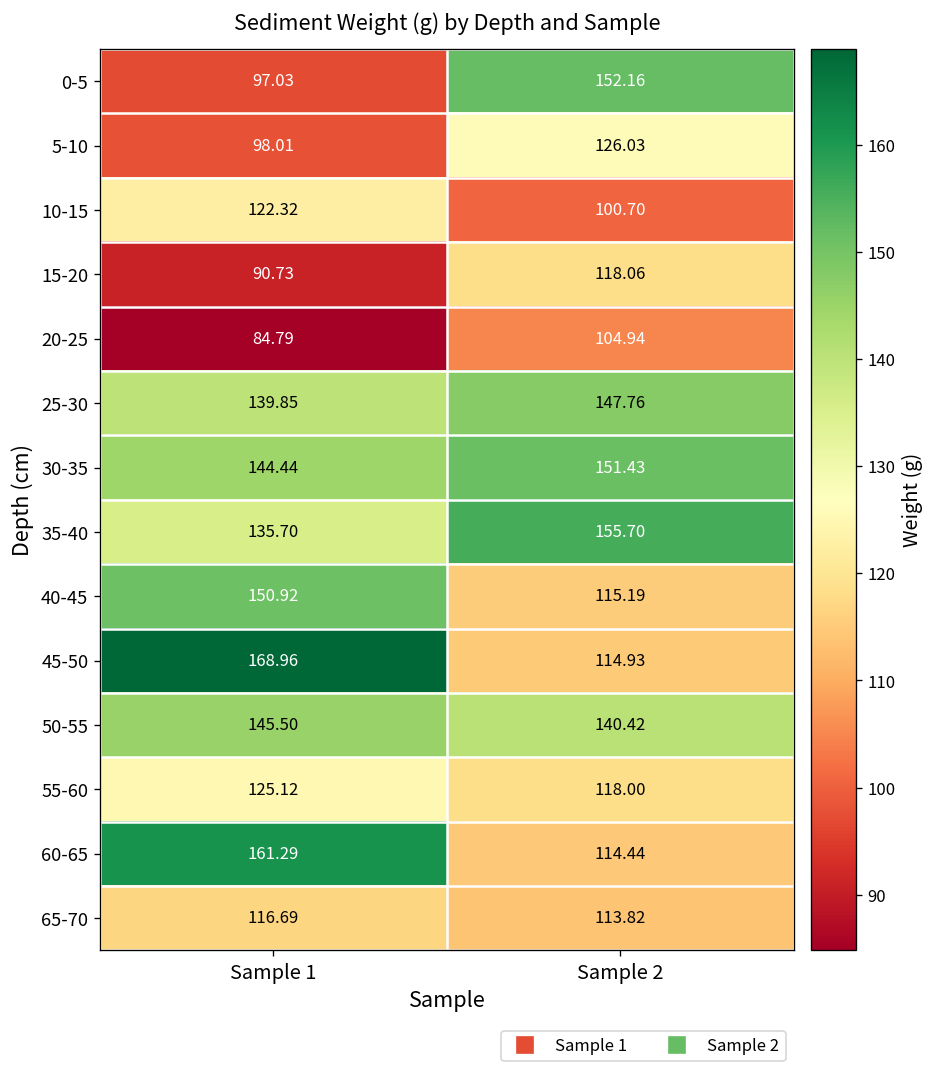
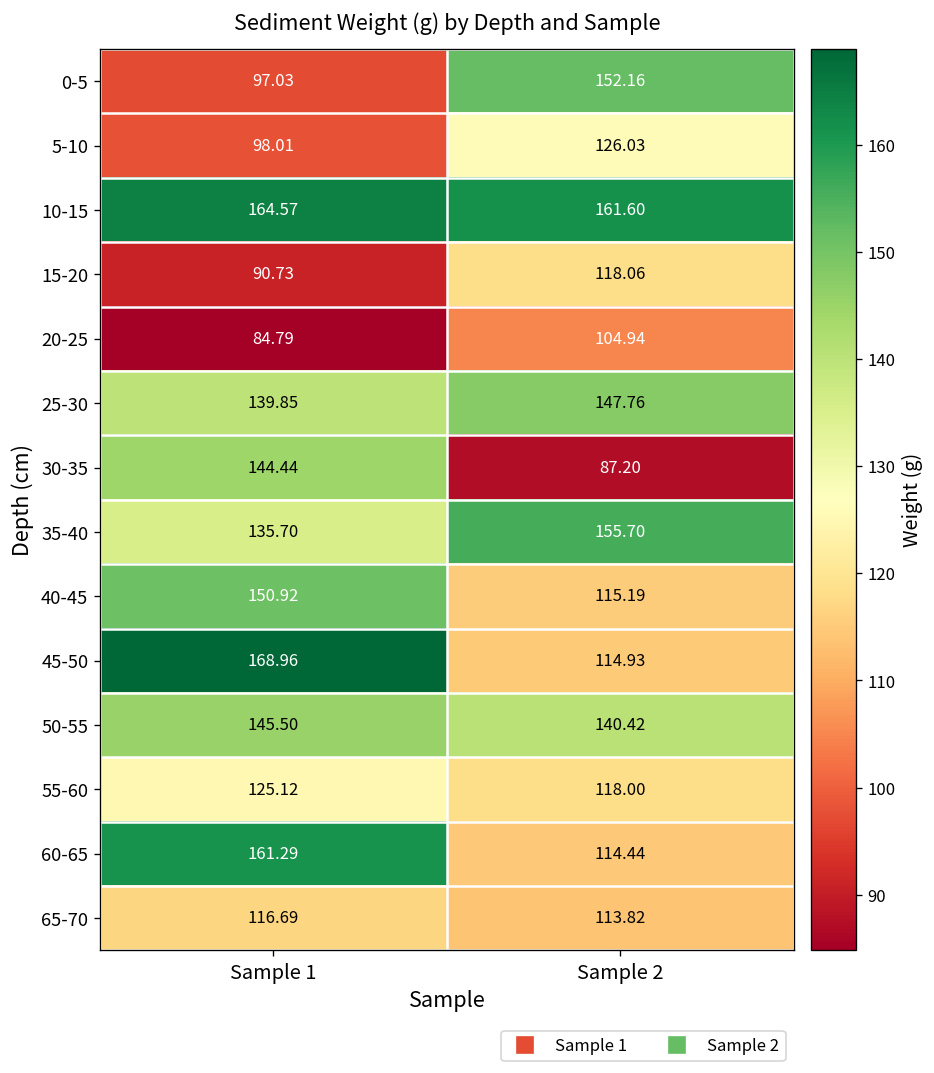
  {
    "0-5": {
      "Sample 1": 97.03,
      "Sample 2": 152.16
    },
    "5-10": {
      "Sample 1": 98.01,
      "Sample 2": 126.03
    },
    "10-15": {
-     "Sample 1": 122.32,
-     "Sample 2": 100.70
+     "Sample 1": 164.57,
+     "Sample 2": 161.60
    },
    "15-20": {
      "Sample 1": 90.73,
      "Sample 2": 118.06
    },
    "20-25": {
      "Sample 1": 84.79,
      "Sample 2": 104.94
    },
    "25-30": {
      "Sample 1": 139.85,
      "Sample 2": 147.76
    },
    "30-35": {
      "Sample 1": 144.44,
-     "Sample 2": 151.43
+     "Sample 2": 87.20
    },
    "35-40": {
      "Sample 1": 135.70,
      "Sample 2": 155.70
    },
    "40-45": {
      "Sample 1": 150.92,
      "Sample 2": 115.19
    },
    "45-50": {
      "Sample 1": 168.96,
      "Sample 2": 114.93
    },
    "50-55": {
      "Sample 1": 145.50,
      "Sample 2": 140.42
    },
    "55-60": {
      "Sample 1": 125.12,
      "Sample 2": 118.00
    },
    "60-65": {
      "Sample 1": 161.29,
      "Sample 2": 114.44
    },
    "65-70": {
      "Sample 1": 116.69,
      "Sample 2": 113.82
    }
  }
